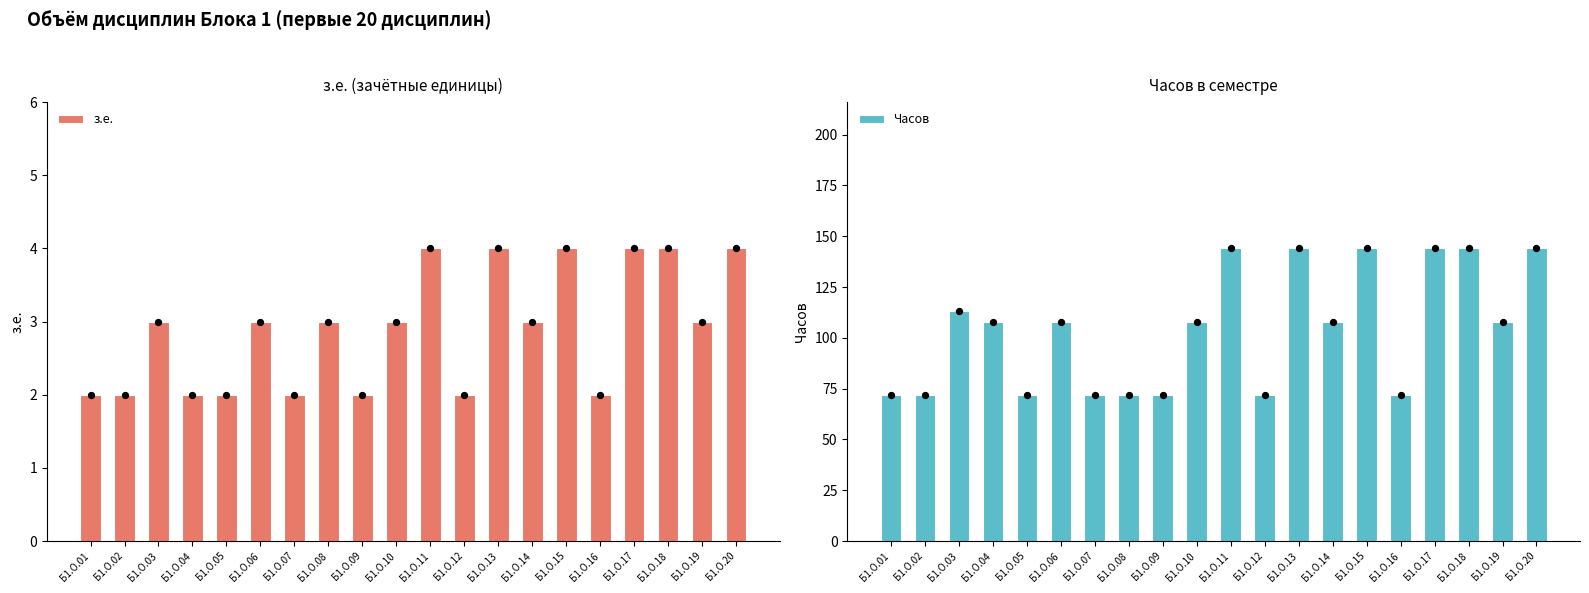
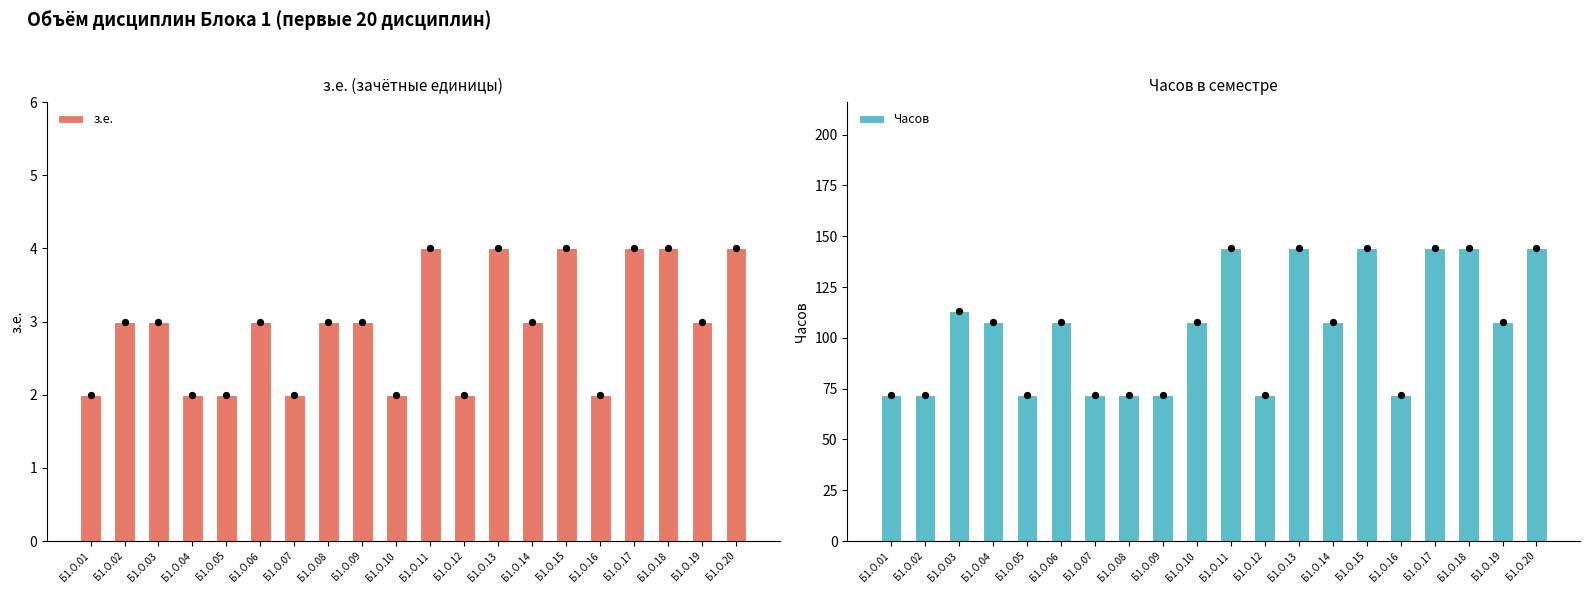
  {
    "з.е. (зачётные единицы)": {
      "з.е.": {
        "Б1.О.01": 2,
-       "Б1.О.02": 2,
+       "Б1.О.02": 3,
        "Б1.О.03": 3,
        "Б1.О.04": 2,
        "Б1.О.05": 2,
        "Б1.О.06": 3,
        "Б1.О.07": 2,
        "Б1.О.08": 3,
-       "Б1.О.09": 2,
-       "Б1.О.10": 3,
+       "Б1.О.09": 3,
+       "Б1.О.10": 2,
        "Б1.О.11": 4,
        "Б1.О.12": 2,
        "Б1.О.13": 4,
        "Б1.О.14": 3,
        "Б1.О.15": 4,
        "Б1.О.16": 2,
        "Б1.О.17": 4,
        "Б1.О.18": 4,
        "Б1.О.19": 3,
        "Б1.О.20": 4
      }
    },
    "Часов в семестре": {
      "Часов": {
        "Б1.О.01": 72,
        "Б1.О.02": 72,
        "Б1.О.03": 113,
        "Б1.О.04": 108,
        "Б1.О.05": 72,
        "Б1.О.06": 108,
        "Б1.О.07": 72,
        "Б1.О.08": 72,
        "Б1.О.09": 72,
        "Б1.О.10": 108,
        "Б1.О.11": 144,
        "Б1.О.12": 72,
        "Б1.О.13": 144,
        "Б1.О.14": 108,
        "Б1.О.15": 144,
        "Б1.О.16": 72,
        "Б1.О.17": 144,
        "Б1.О.18": 144,
        "Б1.О.19": 108,
        "Б1.О.20": 144
      }
    }
  }
